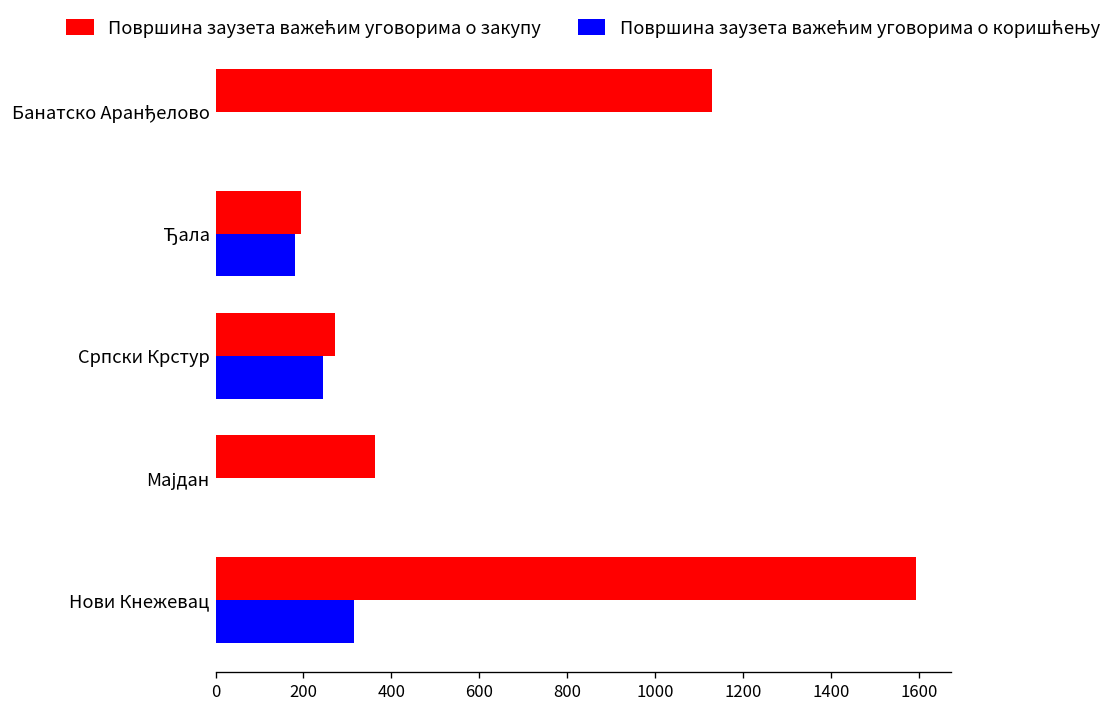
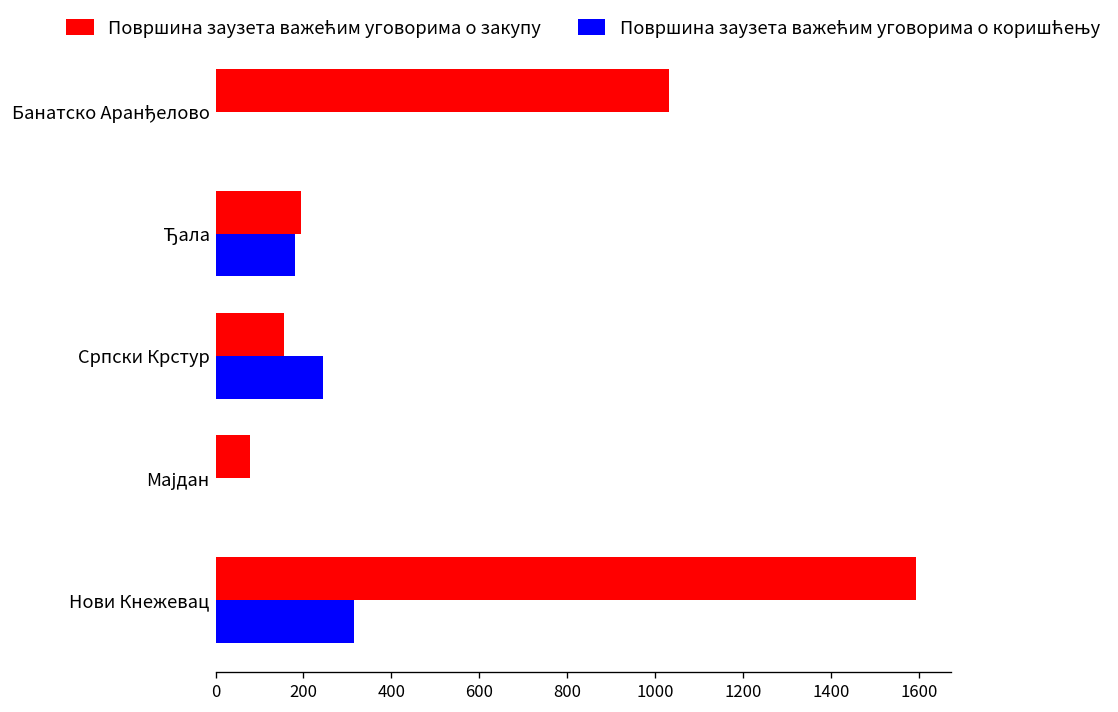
  {
    "Површина заузета важећим уговорима о закупу": {
-     "Банатско Аранђелово": 1130,
+     "Банатско Аранђелово": 1030,
      "Ђала": 190,
-     "Српски Крстур": 270,
-     "Мајдан": 360,
+     "Српски Крстур": 160,
+     "Мајдан": 80,
      "Нови Кнежевац": 1590
    },
    "Површина заузета важећим уговорима о коришћењу": {
      "Банатско Аранђелово": 0,
      "Ђала": 180,
      "Српски Крстур": 250,
      "Мајдан": 0,
      "Нови Кнежевац": 320
    }
  }
